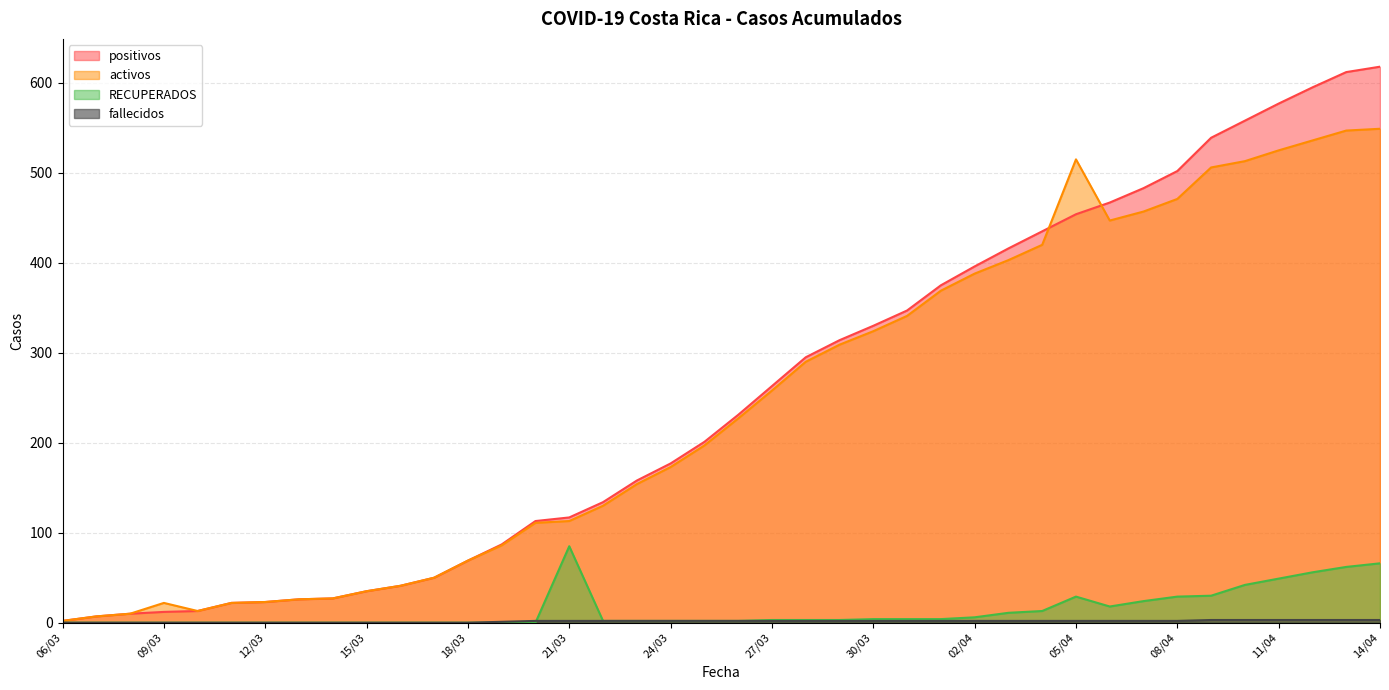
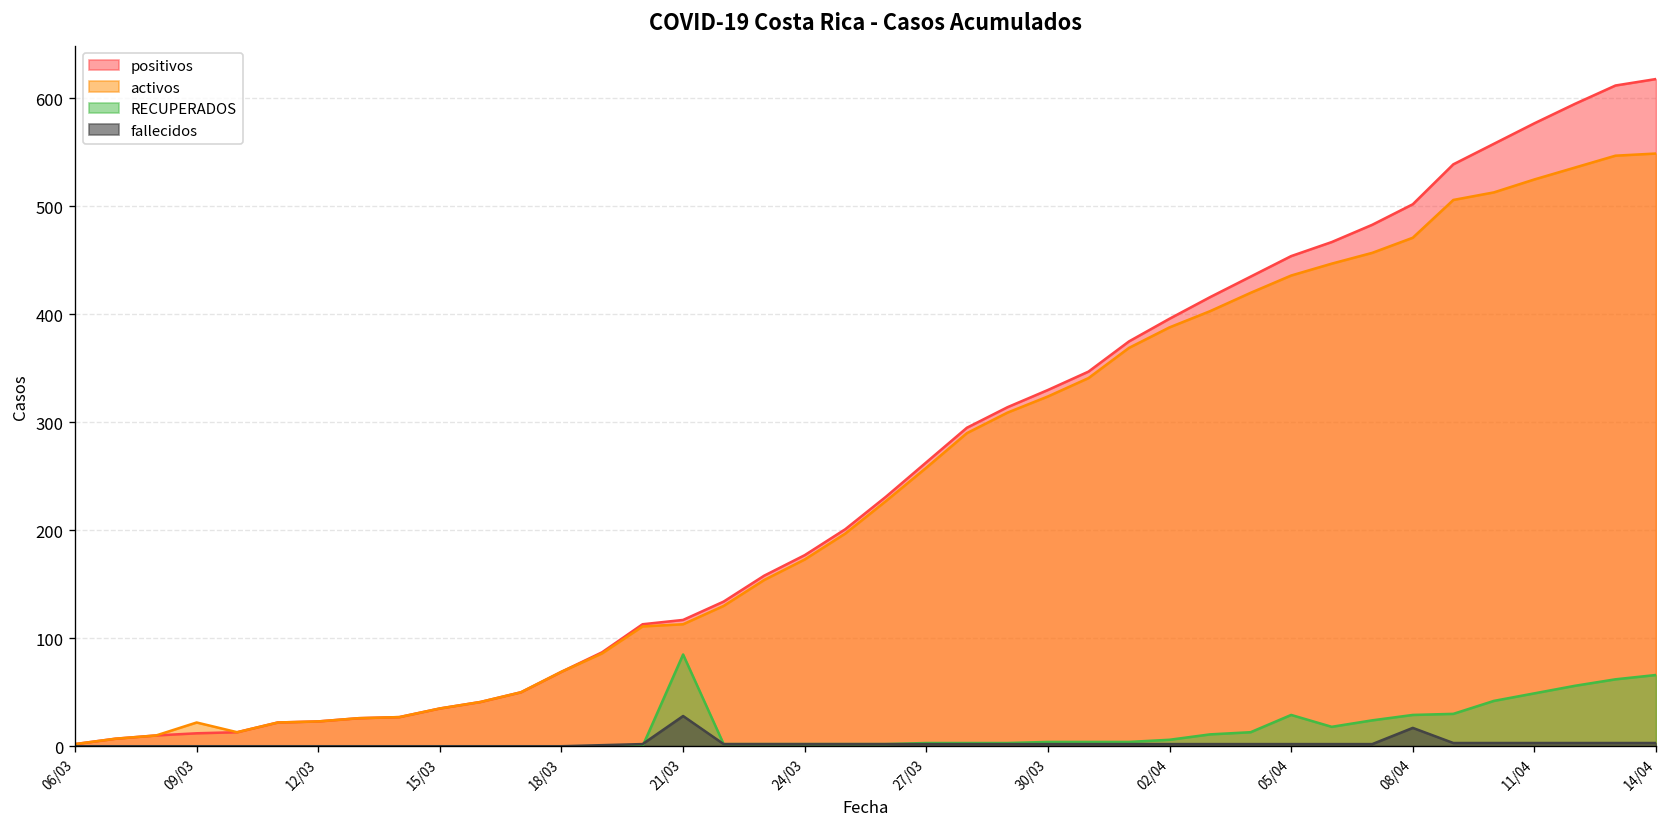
  {
    "positivos": {
      "09/03": 10,
      "21/03": 120,
      "24/03": 180,
      "27/03": 260,
      "30/03": 330,
      "02/04": 400,
      "05/04": 450,
      "08/04": 500,
      "11/04": 580,
      "14/04": 620
    },
    "activos": {
      "09/03": 20,
      "21/03": 110,
      "24/03": 170,
      "27/03": 260,
      "30/03": 320,
      "02/04": 390,
-     "05/04": 520,
+     "05/04": 440,
      "08/04": 470,
      "11/04": 530,
      "14/04": 550
    },
    "RECUPERADOS": {
      "21/03": 90,
      "02/04": 10,
      "05/04": 30,
      "08/04": 30,
      "11/04": 50,
      "14/04": 70
    },
    "fallecidos": {
-     "21/03": 0,
+     "21/03": 30,
      "02/04": 0,
      "05/04": 0,
-     "08/04": 0,
+     "08/04": 20,
      "11/04": 0,
      "14/04": 0
    }
  }
